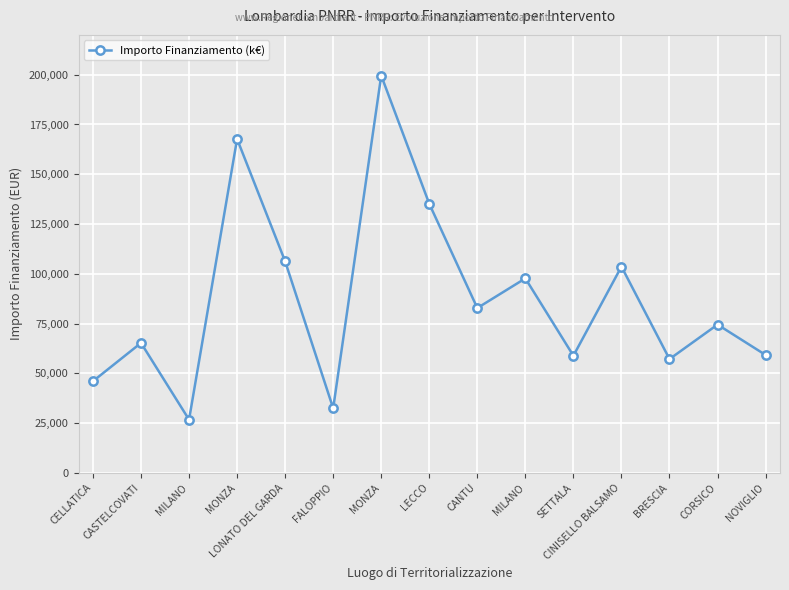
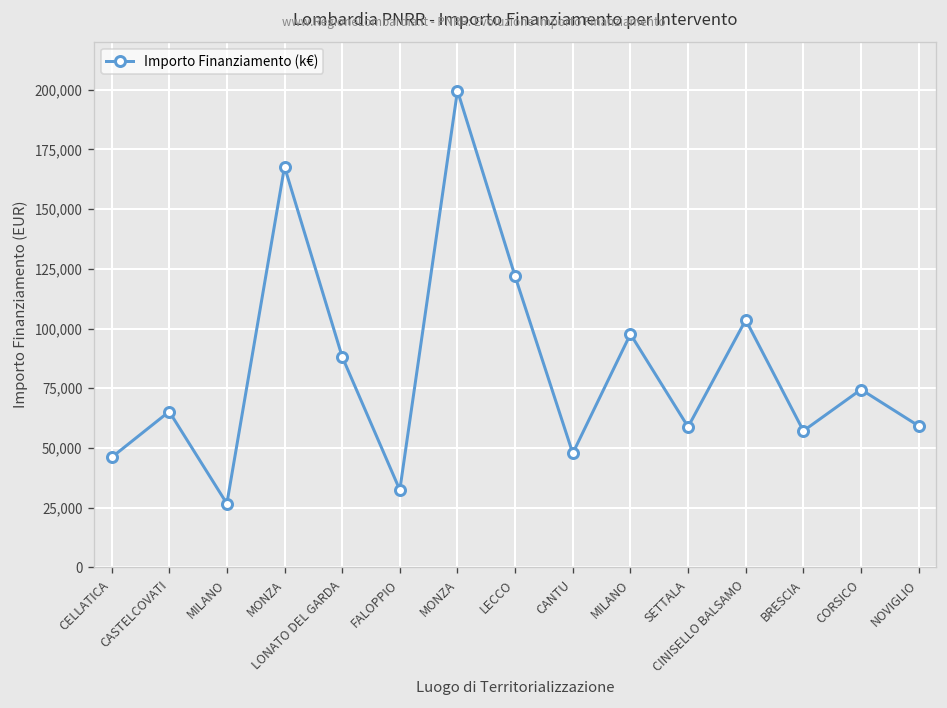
  {
    "CELLATICA": "46,000",
    "CASTELCOVATI": "65,000",
-   "LONATO DEL GARDA": "106,000",
+   "LONATO DEL GARDA": "88,000",
    "FALOPPIO": "32,000",
-   "LECCO": "135,000",
-   "CANTU": "83,000",
+   "LECCO": "122,000",
+   "CANTU": "48,000",
    "SETTALA": "59,000",
    "CINISELLO BALSAMO": "104,000",
    "BRESCIA": "57,000",
    "CORSICO": "74,000",
    "NOVIGLIO": "59,000"
  }
